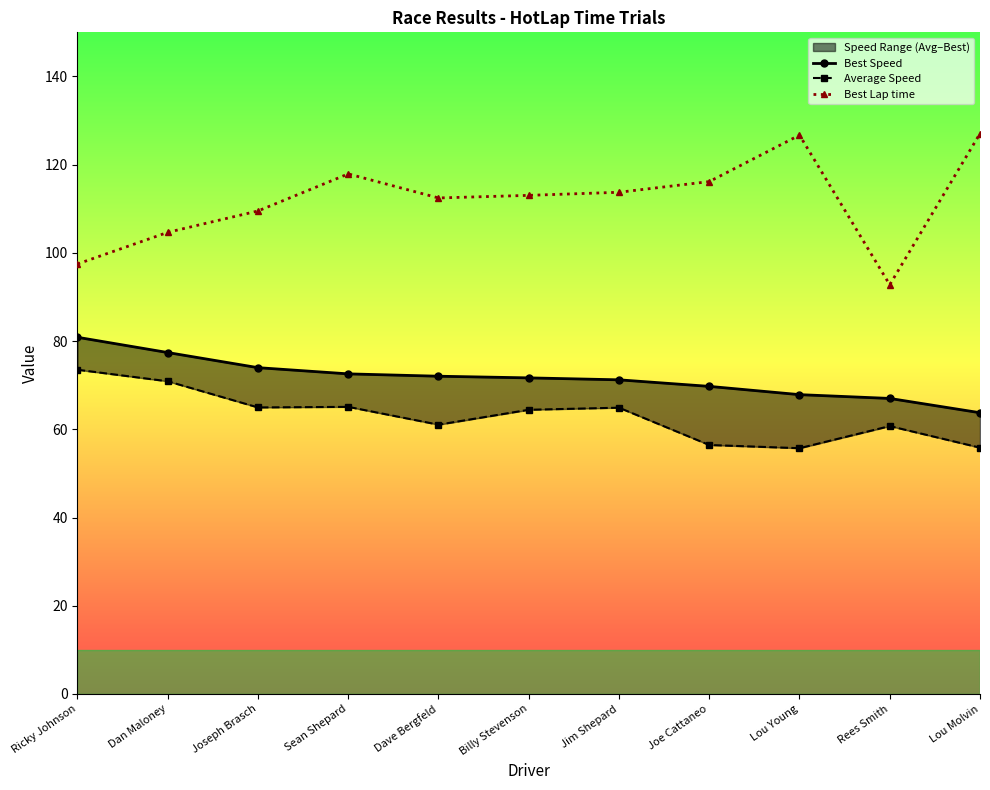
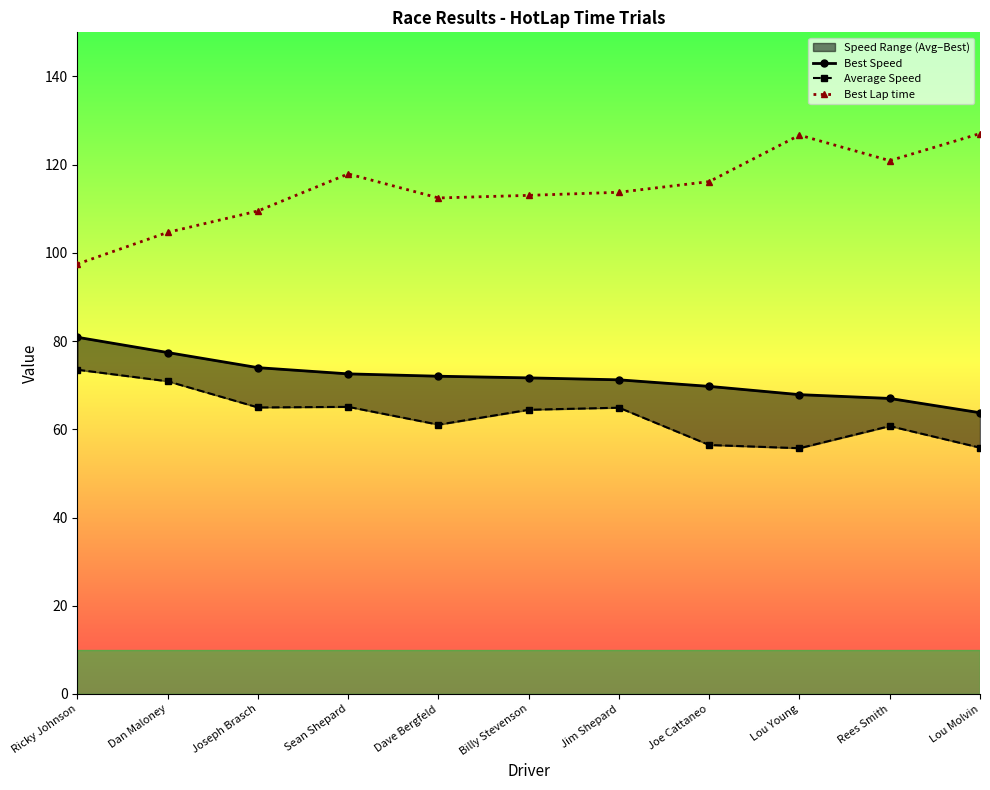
  {
    "Best Lap time": {
      "Ricky Johnson": 97,
      "Dan Maloney": 105,
      "Joseph Brasch": 110,
      "Sean Shepard": 118,
      "Dave Bergfeld": 112,
      "Billy Stevenson": 113,
      "Jim Shepard": 114,
      "Joe Cattaneo": 116,
      "Lou Young": 127,
-     "Rees Smith": 93,
+     "Rees Smith": 121,
      "Lou Molvin": 127
    }
  }
